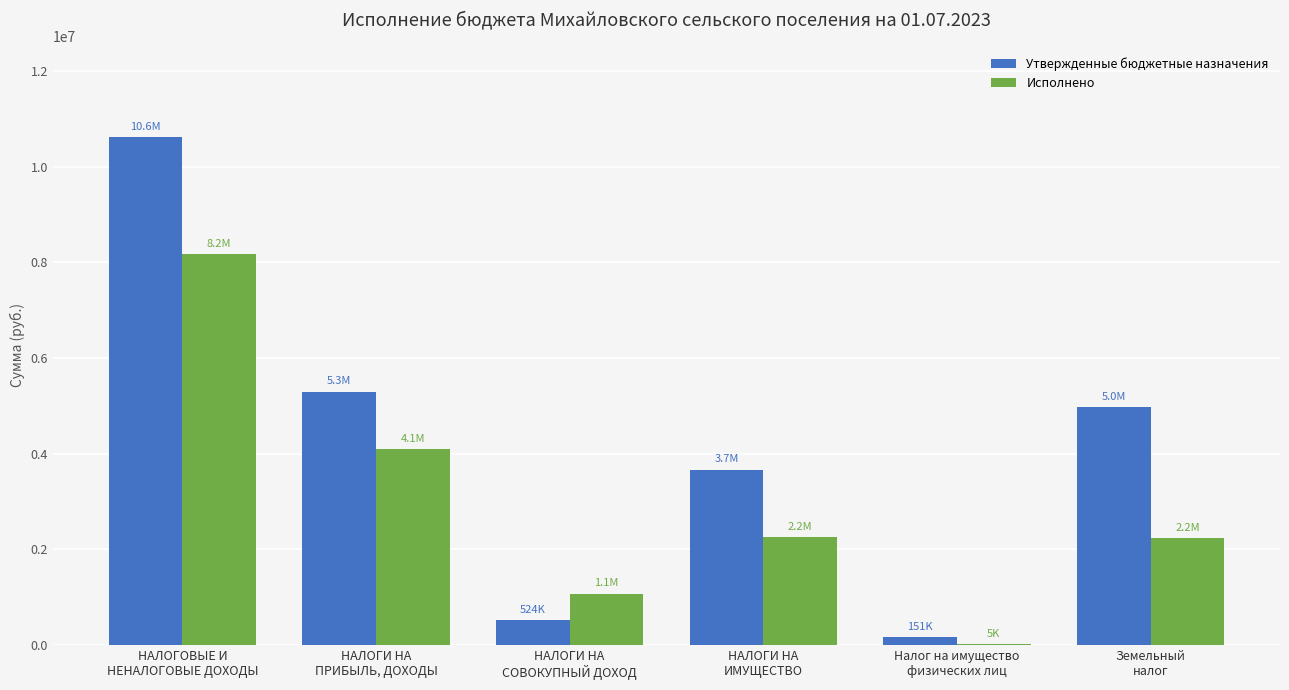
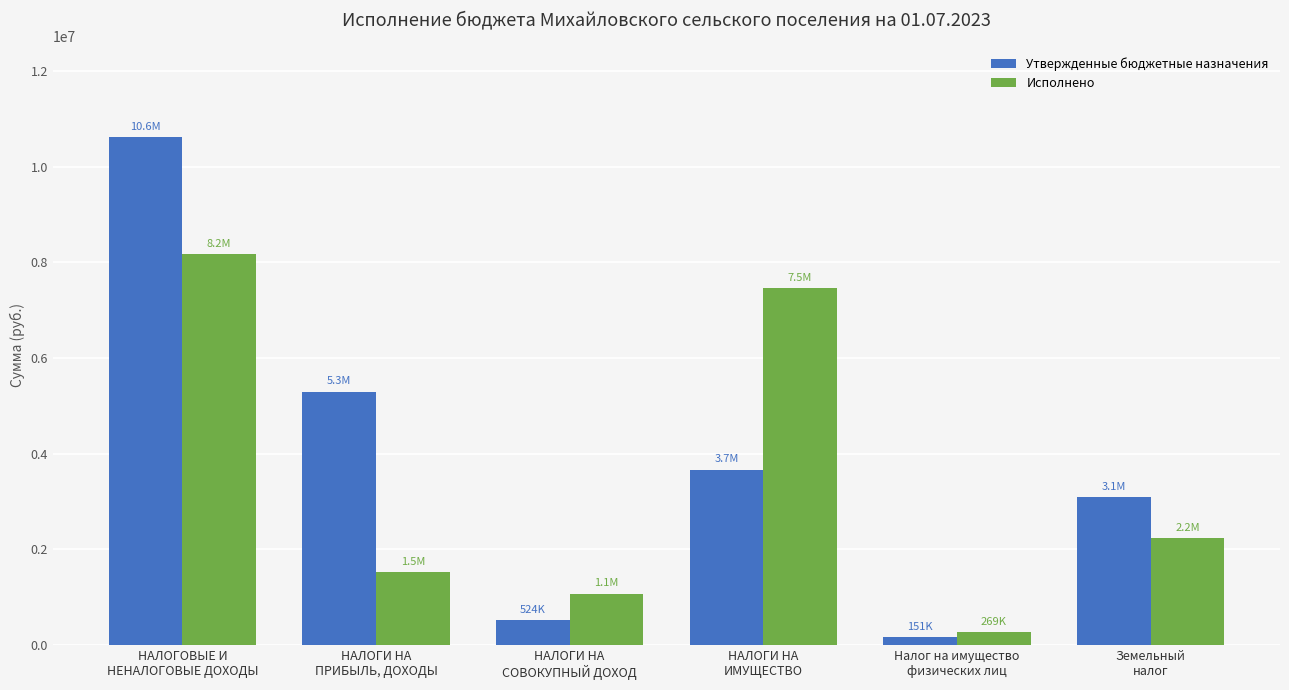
  {
    "Утвержденные бюджетные назначения": {
      "НАЛОГОВЫЕ И НЕНАЛОГОВЫЕ ДОХОДЫ": "10.6M",
      "НАЛОГИ НА ПРИБЫЛЬ, ДОХОДЫ": "5.3M",
      "НАЛОГИ НА СОВОКУПНЫЙ ДОХОД": "524K",
      "НАЛОГИ НА ИМУЩЕСТВО": "3.7M",
      "Налог на имущество физических лиц": "151K",
-     "Земельный налог": "5.0M"
+     "Земельный налог": "3.1M"
    },
    "Исполнено": {
      "НАЛОГОВЫЕ И НЕНАЛОГОВЫЕ ДОХОДЫ": "8.2M",
-     "НАЛОГИ НА ПРИБЫЛЬ, ДОХОДЫ": "4.1M",
+     "НАЛОГИ НА ПРИБЫЛЬ, ДОХОДЫ": "1.5M",
      "НАЛОГИ НА СОВОКУПНЫЙ ДОХОД": "1.1M",
-     "НАЛОГИ НА ИМУЩЕСТВО": "2.2M",
-     "Налог на имущество физических лиц": "5K",
+     "НАЛОГИ НА ИМУЩЕСТВО": "7.5M",
+     "Налог на имущество физических лиц": "269K",
      "Земельный налог": "2.2M"
    }
  }
